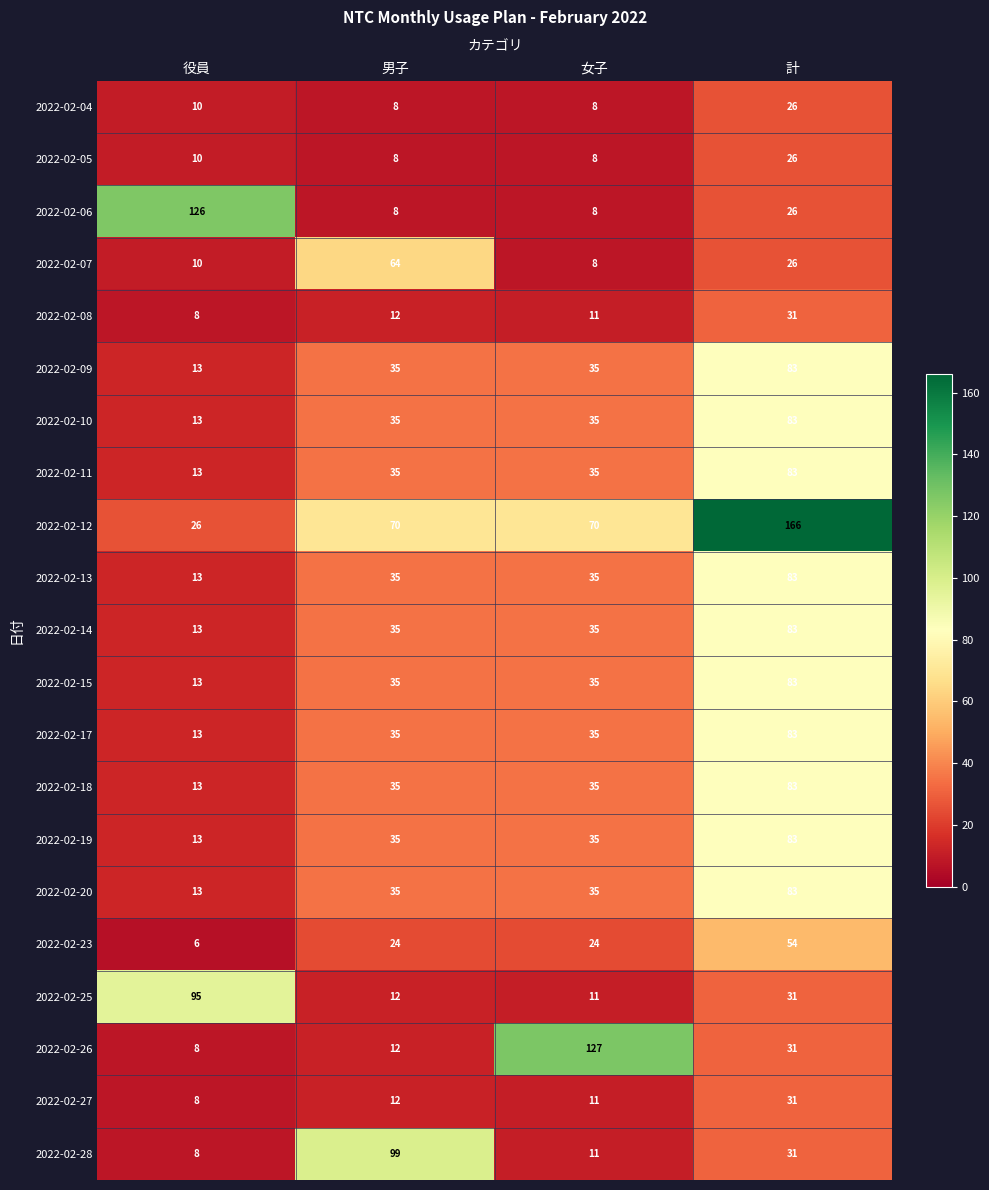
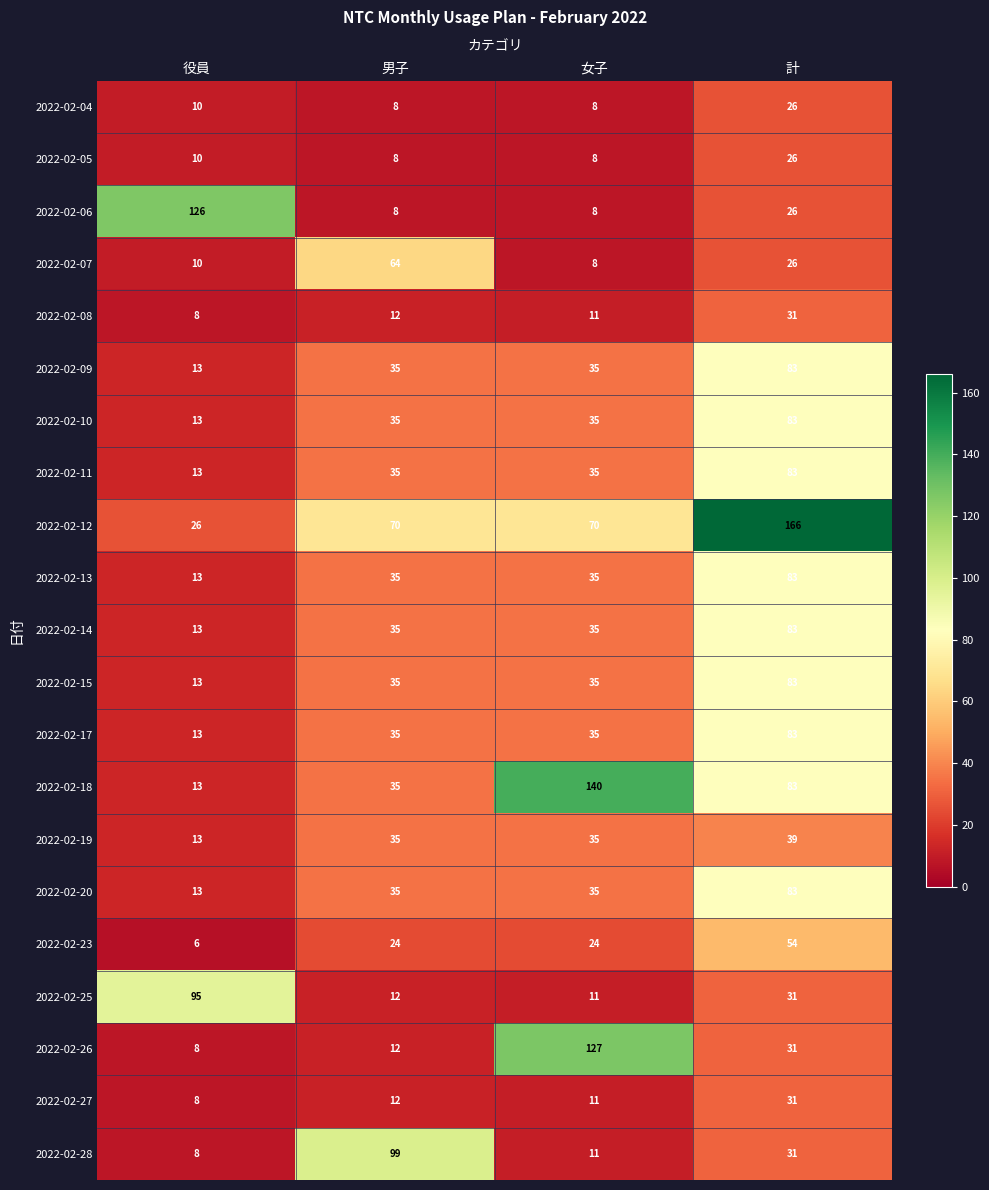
  {
    "2022-02-04": {
      "役員": 10,
      "男子": 8,
      "女子": 8,
      "計": 26
    },
    "2022-02-05": {
      "役員": 10,
      "男子": 8,
      "女子": 8,
      "計": 26
    },
    "2022-02-06": {
      "役員": 126,
      "男子": 8,
      "女子": 8,
      "計": 26
    },
    "2022-02-07": {
      "役員": 10,
      "男子": 64,
      "女子": 8,
      "計": 26
    },
    "2022-02-08": {
      "役員": 8,
      "男子": 12,
      "女子": 11,
      "計": 31
    },
    "2022-02-09": {
      "役員": 13,
      "男子": 35,
      "女子": 35,
      "計": 83
    },
    "2022-02-10": {
      "役員": 13,
      "男子": 35,
      "女子": 35,
      "計": 83
    },
    "2022-02-11": {
      "役員": 13,
      "男子": 35,
      "女子": 35,
      "計": 83
    },
    "2022-02-12": {
      "役員": 26,
      "男子": 70,
      "女子": 70,
      "計": 166
    },
    "2022-02-13": {
      "役員": 13,
      "男子": 35,
      "女子": 35,
      "計": 83
    },
    "2022-02-14": {
      "役員": 13,
      "男子": 35,
      "女子": 35,
      "計": 83
    },
    "2022-02-15": {
      "役員": 13,
      "男子": 35,
      "女子": 35,
      "計": 83
    },
    "2022-02-17": {
      "役員": 13,
      "男子": 35,
      "女子": 35,
      "計": 83
    },
    "2022-02-18": {
      "役員": 13,
      "男子": 35,
-     "女子": 35,
+     "女子": 140,
      "計": 83
    },
    "2022-02-19": {
      "役員": 13,
      "男子": 35,
      "女子": 35,
-     "計": 83
+     "計": 39
    },
    "2022-02-20": {
      "役員": 13,
      "男子": 35,
      "女子": 35,
      "計": 83
    },
    "2022-02-23": {
      "役員": 6,
      "男子": 24,
      "女子": 24,
      "計": 54
    },
    "2022-02-25": {
      "役員": 95,
      "男子": 12,
      "女子": 11,
      "計": 31
    },
    "2022-02-26": {
      "役員": 8,
      "男子": 12,
      "女子": 127,
      "計": 31
    },
    "2022-02-27": {
      "役員": 8,
      "男子": 12,
      "女子": 11,
      "計": 31
    },
    "2022-02-28": {
      "役員": 8,
      "男子": 99,
      "女子": 11,
      "計": 31
    }
  }
